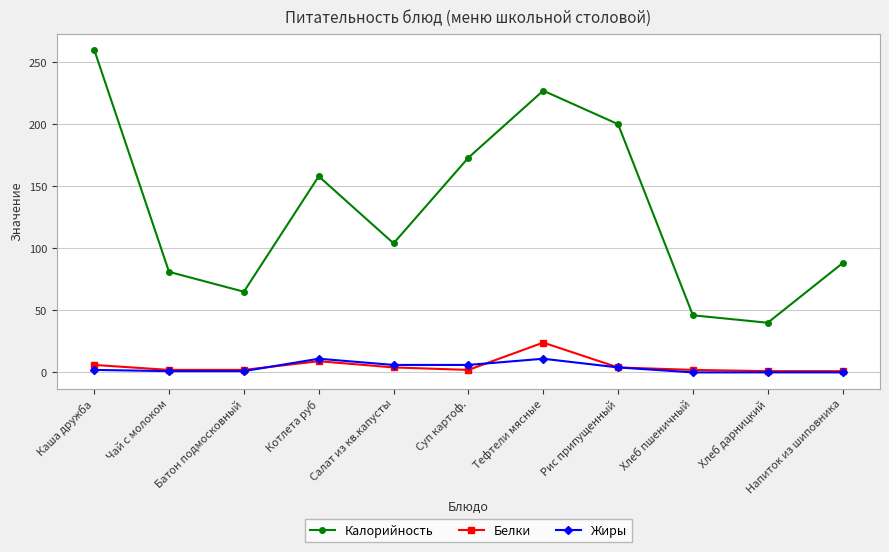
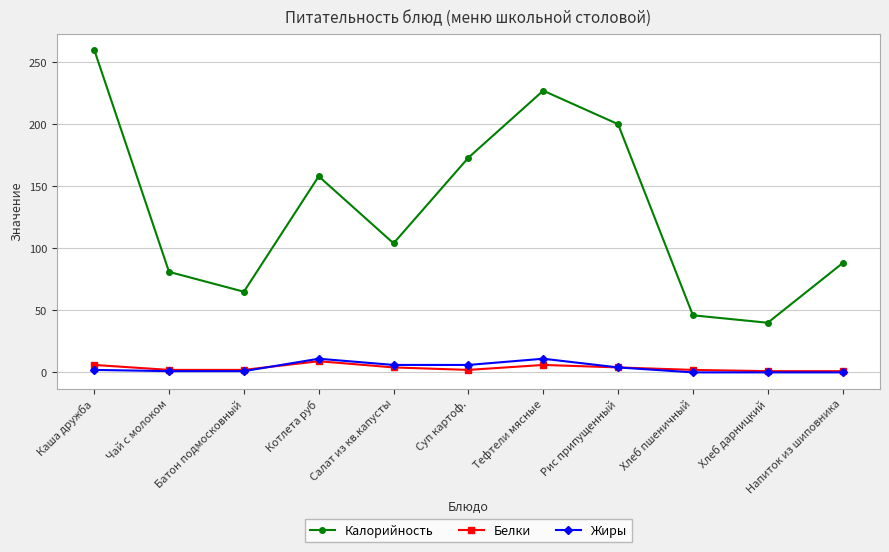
  {
    "Калорийность": {
      "Каша дружба": 260,
      "Чай с молоком": 81,
      "Батон подмосковный": 65,
      "Котлета руб": 158,
      "Салат из кв.капусты": 104,
      "Суп картоф.": 173,
      "Тефтели мясные": 227,
      "Рис припущенный": 200,
      "Хлеб пшеничный": 46,
      "Хлеб дарницкий": 40,
      "Напиток из шиповника": 88
    },
    "Белки": {
      "Каша дружба": 6,
      "Суп картоф.": 2,
-     "Тефтели мясные": 24
+     "Тефтели мясные": 6
    },
    "Жиры": {
      "Каша дружба": 2,
      "Суп картоф.": 6,
      "Тефтели мясные": 11
    }
  }
